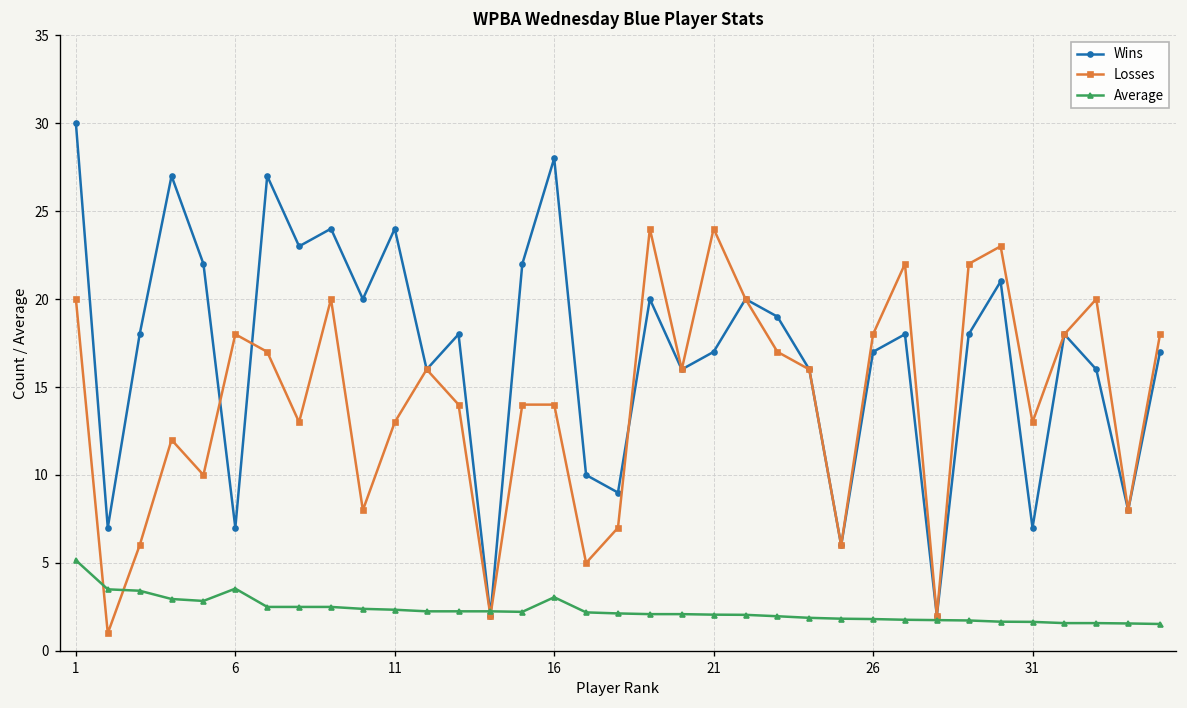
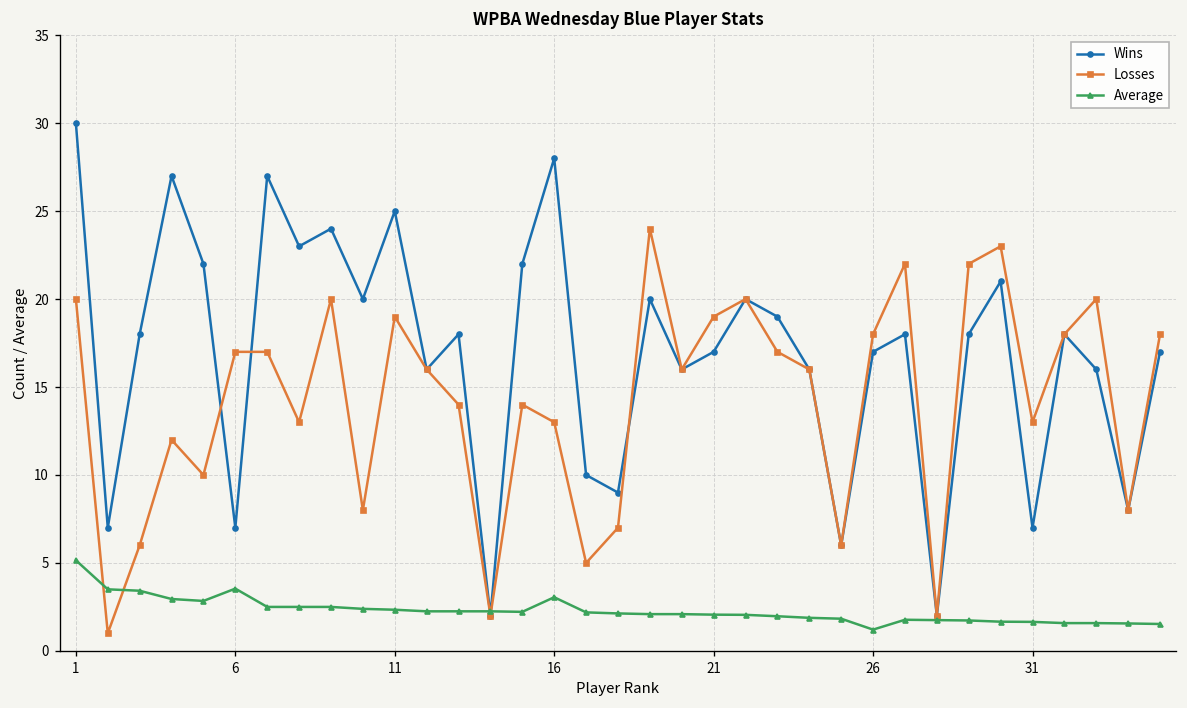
  {
    "Wins": {
      "1": 30,
      "6": 7,
-     "11": 24,
+     "11": 25,
      "16": 28,
      "21": 17,
      "26": 17,
      "31": 7
    },
    "Losses": {
      "1": 20,
-     "6": 18,
-     "11": 13,
-     "16": 14,
-     "21": 24,
+     "6": 17,
+     "11": 19,
+     "16": 13,
+     "21": 19,
      "26": 18,
      "31": 13
    },
    "Average": {
      "1": 5.2,
      "6": 3.5,
      "11": 2.3,
      "16": 3.1,
      "21": 2.1,
-     "26": 1.8,
+     "26": 1.2,
      "31": 1.7
    }
  }
